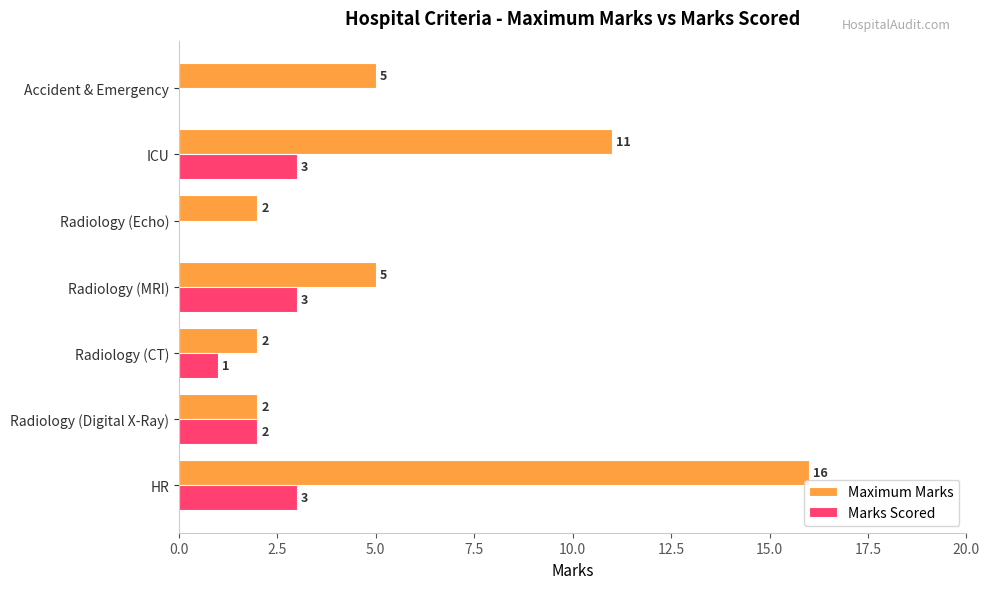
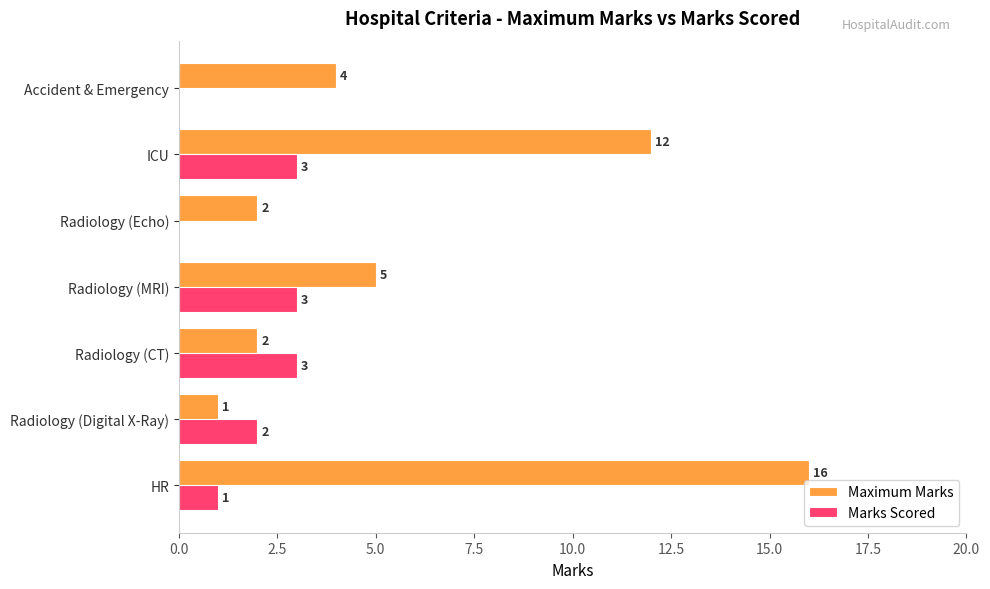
  {
    "Maximum Marks": {
-     "Accident & Emergency": 5,
-     "ICU": 11,
+     "Accident & Emergency": 4,
+     "ICU": 12,
      "Radiology (Echo)": 2,
      "Radiology (MRI)": 5,
      "Radiology (CT)": 2,
-     "Radiology (Digital X-Ray)": 2,
+     "Radiology (Digital X-Ray)": 1,
      "HR": 16
    },
    "Marks Scored": {
      "ICU": 3,
      "Radiology (MRI)": 3,
-     "Radiology (CT)": 1,
+     "Radiology (CT)": 3,
      "Radiology (Digital X-Ray)": 2,
-     "HR": 3
+     "HR": 1
    }
  }
